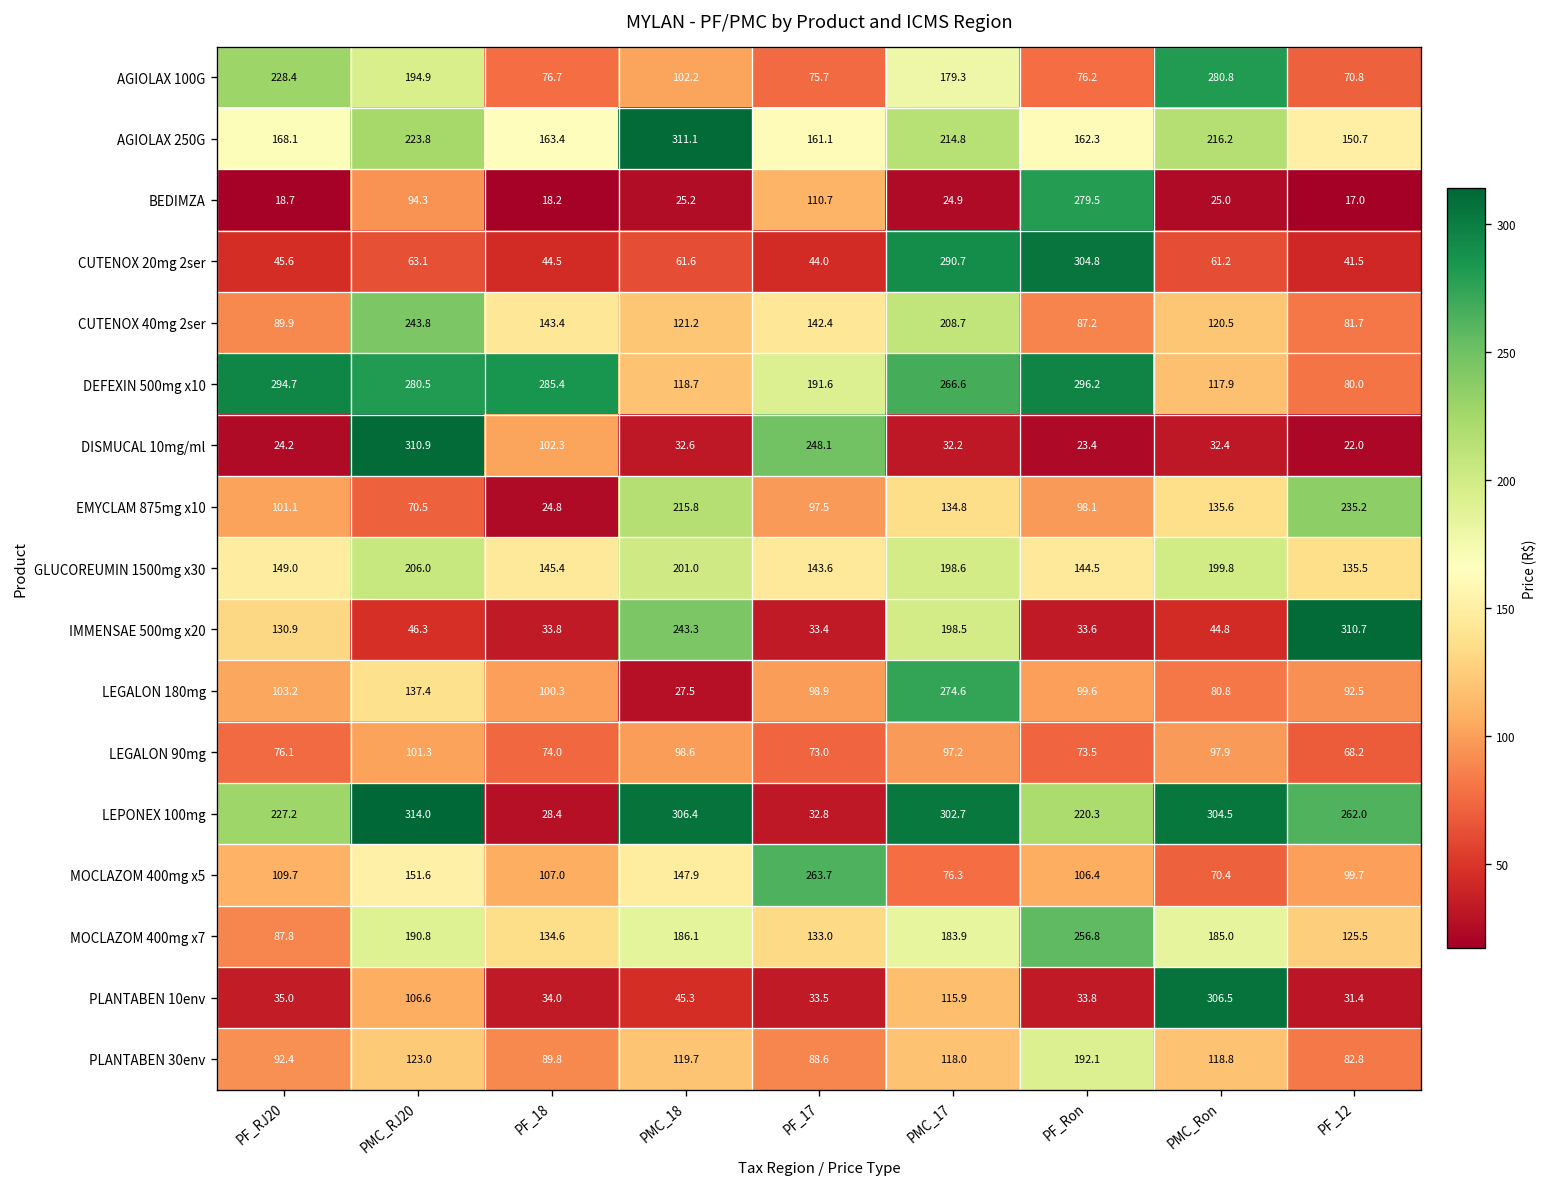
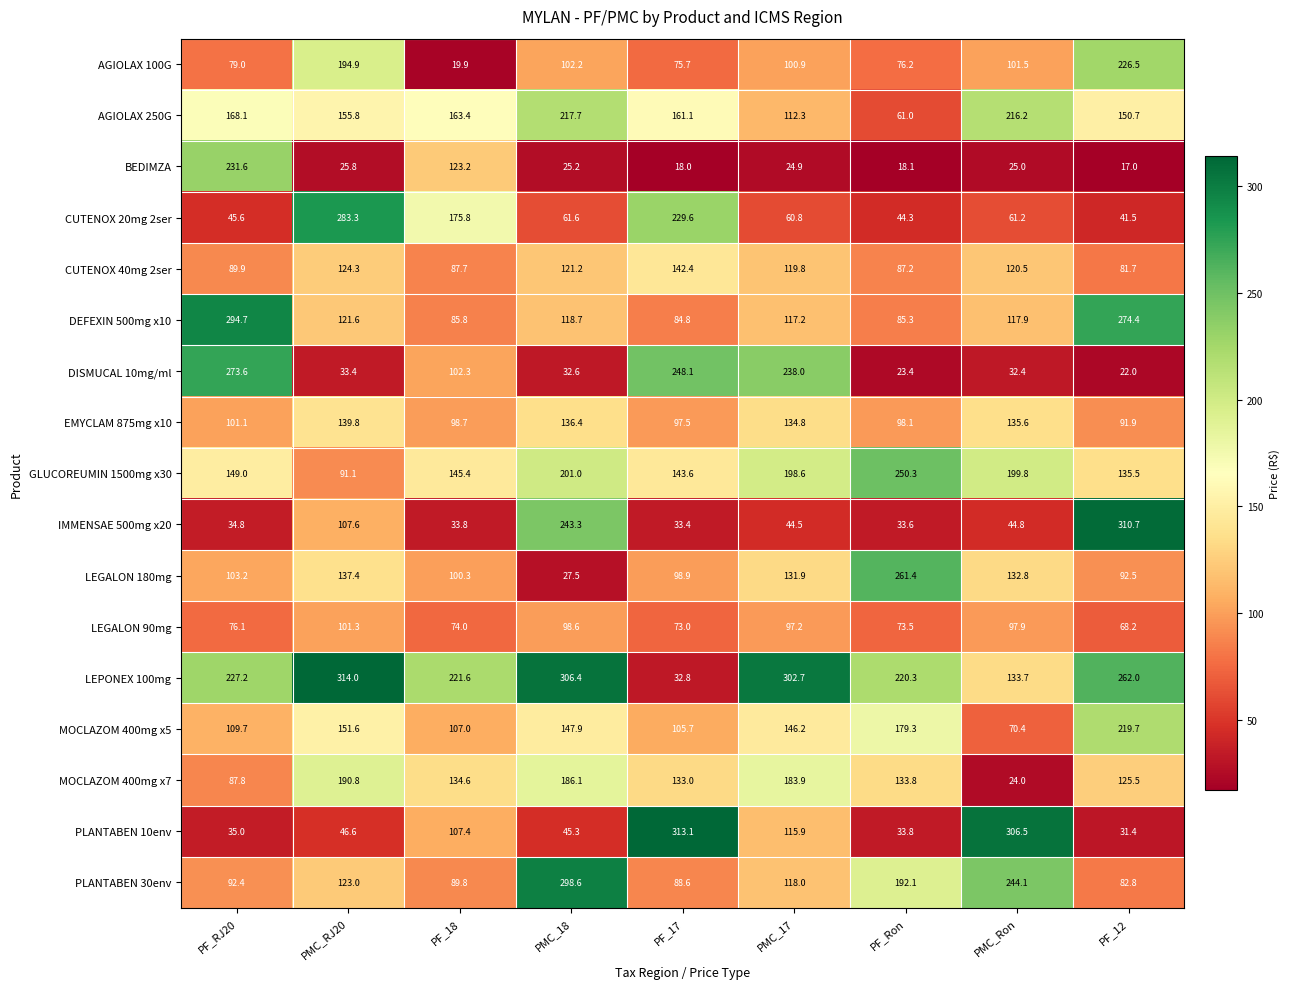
  {
    "AGIOLAX 100G": {
-     "PF_RJ20": 228.4,
+     "PF_RJ20": 79.0,
      "PMC_RJ20": 194.9,
-     "PF_18": 76.7,
+     "PF_18": 19.9,
      "PMC_18": 102.2,
      "PF_17": 75.7,
-     "PMC_17": 179.3,
+     "PMC_17": 100.9,
      "PF_Ron": 76.2,
-     "PMC_Ron": 280.8,
-     "PF_12": 70.8
+     "PMC_Ron": 101.5,
+     "PF_12": 226.5
    },
    "AGIOLAX 250G": {
      "PF_RJ20": 168.1,
-     "PMC_RJ20": 223.8,
+     "PMC_RJ20": 155.8,
      "PF_18": 163.4,
-     "PMC_18": 311.1,
+     "PMC_18": 217.7,
      "PF_17": 161.1,
-     "PMC_17": 214.8,
-     "PF_Ron": 162.3,
+     "PMC_17": 112.3,
+     "PF_Ron": 61.0,
      "PMC_Ron": 216.2,
      "PF_12": 150.7
    },
    "BEDIMZA": {
-     "PF_RJ20": 18.7,
-     "PMC_RJ20": 94.3,
-     "PF_18": 18.2,
+     "PF_RJ20": 231.6,
+     "PMC_RJ20": 25.8,
+     "PF_18": 123.2,
      "PMC_18": 25.2,
-     "PF_17": 110.7,
+     "PF_17": 18.0,
      "PMC_17": 24.9,
-     "PF_Ron": 279.5,
+     "PF_Ron": 18.1,
      "PMC_Ron": 25.0,
      "PF_12": 17.0
    },
    "CUTENOX 20mg 2ser": {
      "PF_RJ20": 45.6,
-     "PMC_RJ20": 63.1,
-     "PF_18": 44.5,
+     "PMC_RJ20": 283.3,
+     "PF_18": 175.8,
      "PMC_18": 61.6,
-     "PF_17": 44.0,
-     "PMC_17": 290.7,
-     "PF_Ron": 304.8,
+     "PF_17": 229.6,
+     "PMC_17": 60.8,
+     "PF_Ron": 44.3,
      "PMC_Ron": 61.2,
      "PF_12": 41.5
    },
    "CUTENOX 40mg 2ser": {
      "PF_RJ20": 89.9,
-     "PMC_RJ20": 243.8,
-     "PF_18": 143.4,
+     "PMC_RJ20": 124.3,
+     "PF_18": 87.7,
      "PMC_18": 121.2,
      "PF_17": 142.4,
-     "PMC_17": 208.7,
+     "PMC_17": 119.8,
      "PF_Ron": 87.2,
      "PMC_Ron": 120.5,
      "PF_12": 81.7
    },
    "DEFEXIN 500mg x10": {
      "PF_RJ20": 294.7,
-     "PMC_RJ20": 280.5,
-     "PF_18": 285.4,
+     "PMC_RJ20": 121.6,
+     "PF_18": 85.8,
      "PMC_18": 118.7,
-     "PF_17": 191.6,
-     "PMC_17": 266.6,
-     "PF_Ron": 296.2,
+     "PF_17": 84.8,
+     "PMC_17": 117.2,
+     "PF_Ron": 85.3,
      "PMC_Ron": 117.9,
-     "PF_12": 80.0
+     "PF_12": 274.4
    },
    "DISMUCAL 10mg/ml": {
-     "PF_RJ20": 24.2,
-     "PMC_RJ20": 310.9,
+     "PF_RJ20": 273.6,
+     "PMC_RJ20": 33.4,
      "PF_18": 102.3,
      "PMC_18": 32.6,
      "PF_17": 248.1,
-     "PMC_17": 32.2,
+     "PMC_17": 238.0,
      "PF_Ron": 23.4,
      "PMC_Ron": 32.4,
      "PF_12": 22.0
    },
    "EMYCLAM 875mg x10": {
      "PF_RJ20": 101.1,
-     "PMC_RJ20": 70.5,
-     "PF_18": 24.8,
-     "PMC_18": 215.8,
+     "PMC_RJ20": 139.8,
+     "PF_18": 98.7,
+     "PMC_18": 136.4,
      "PF_17": 97.5,
      "PMC_17": 134.8,
      "PF_Ron": 98.1,
      "PMC_Ron": 135.6,
-     "PF_12": 235.2
+     "PF_12": 91.9
    },
    "GLUCOREUMIN 1500mg x30": {
      "PF_RJ20": 149.0,
-     "PMC_RJ20": 206.0,
+     "PMC_RJ20": 91.1,
      "PF_18": 145.4,
      "PMC_18": 201.0,
      "PF_17": 143.6,
      "PMC_17": 198.6,
-     "PF_Ron": 144.5,
+     "PF_Ron": 250.3,
      "PMC_Ron": 199.8,
      "PF_12": 135.5
    },
    "IMMENSAE 500mg x20": {
-     "PF_RJ20": 130.9,
-     "PMC_RJ20": 46.3,
+     "PF_RJ20": 34.8,
+     "PMC_RJ20": 107.6,
      "PF_18": 33.8,
      "PMC_18": 243.3,
      "PF_17": 33.4,
-     "PMC_17": 198.5,
+     "PMC_17": 44.5,
      "PF_Ron": 33.6,
      "PMC_Ron": 44.8,
      "PF_12": 310.7
    },
    "LEGALON 180mg": {
      "PF_RJ20": 103.2,
      "PMC_RJ20": 137.4,
      "PF_18": 100.3,
      "PMC_18": 27.5,
      "PF_17": 98.9,
-     "PMC_17": 274.6,
-     "PF_Ron": 99.6,
-     "PMC_Ron": 80.8,
+     "PMC_17": 131.9,
+     "PF_Ron": 261.4,
+     "PMC_Ron": 132.8,
      "PF_12": 92.5
    },
    "LEGALON 90mg": {
      "PF_RJ20": 76.1,
      "PMC_RJ20": 101.3,
      "PF_18": 74.0,
      "PMC_18": 98.6,
      "PF_17": 73.0,
      "PMC_17": 97.2,
      "PF_Ron": 73.5,
      "PMC_Ron": 97.9,
      "PF_12": 68.2
    },
    "LEPONEX 100mg": {
      "PF_RJ20": 227.2,
      "PMC_RJ20": 314.0,
-     "PF_18": 28.4,
+     "PF_18": 221.6,
      "PMC_18": 306.4,
      "PF_17": 32.8,
      "PMC_17": 302.7,
      "PF_Ron": 220.3,
-     "PMC_Ron": 304.5,
+     "PMC_Ron": 133.7,
      "PF_12": 262.0
    },
    "MOCLAZOM 400mg x5": {
      "PF_RJ20": 109.7,
      "PMC_RJ20": 151.6,
      "PF_18": 107.0,
      "PMC_18": 147.9,
-     "PF_17": 263.7,
-     "PMC_17": 76.3,
-     "PF_Ron": 106.4,
+     "PF_17": 105.7,
+     "PMC_17": 146.2,
+     "PF_Ron": 179.3,
      "PMC_Ron": 70.4,
-     "PF_12": 99.7
+     "PF_12": 219.7
    },
    "MOCLAZOM 400mg x7": {
      "PF_RJ20": 87.8,
      "PMC_RJ20": 190.8,
      "PF_18": 134.6,
      "PMC_18": 186.1,
      "PF_17": 133.0,
      "PMC_17": 183.9,
-     "PF_Ron": 256.8,
-     "PMC_Ron": 185.0,
+     "PF_Ron": 133.8,
+     "PMC_Ron": 24.0,
      "PF_12": 125.5
    },
    "PLANTABEN 10env": {
      "PF_RJ20": 35.0,
-     "PMC_RJ20": 106.6,
-     "PF_18": 34.0,
+     "PMC_RJ20": 46.6,
+     "PF_18": 107.4,
      "PMC_18": 45.3,
-     "PF_17": 33.5,
+     "PF_17": 313.1,
      "PMC_17": 115.9,
      "PF_Ron": 33.8,
      "PMC_Ron": 306.5,
      "PF_12": 31.4
    },
    "PLANTABEN 30env": {
      "PF_RJ20": 92.4,
      "PMC_RJ20": 123.0,
      "PF_18": 89.8,
-     "PMC_18": 119.7,
+     "PMC_18": 298.6,
      "PF_17": 88.6,
      "PMC_17": 118.0,
      "PF_Ron": 192.1,
-     "PMC_Ron": 118.8,
+     "PMC_Ron": 244.1,
      "PF_12": 82.8
    }
  }
